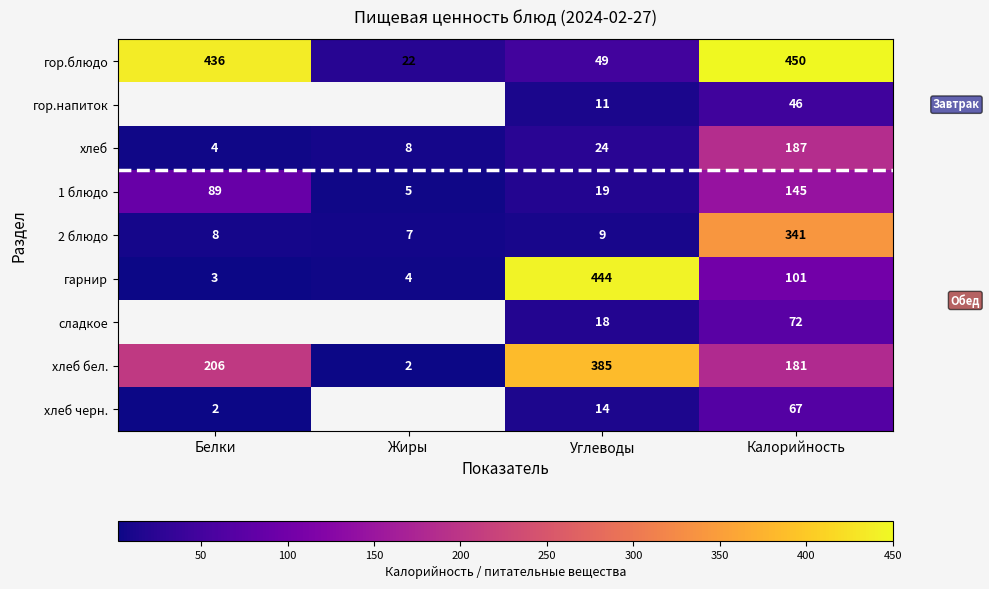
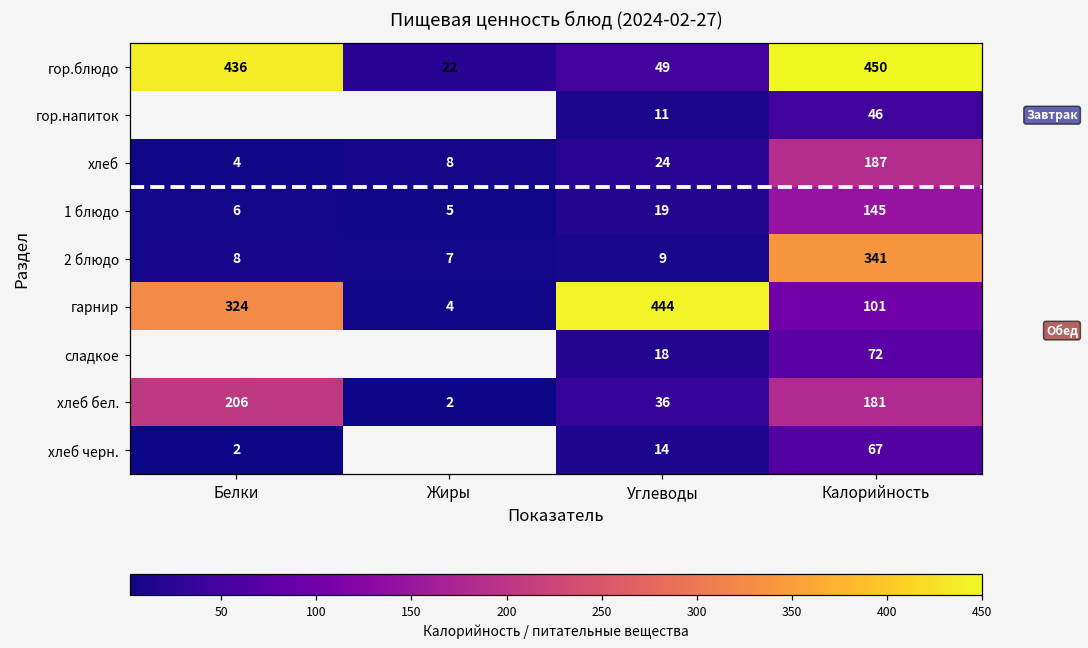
  {
    "гор.блюдо": {
      "Белки": 436,
      "Жиры": 22,
      "Углеводы": 49,
      "Калорийность": 450
    },
    "гор.напиток": {
      "Углеводы": 11,
      "Калорийность": 46
    },
    "хлеб": {
      "Белки": 4,
      "Жиры": 8,
      "Углеводы": 24,
      "Калорийность": 187
    },
    "1 блюдо": {
-     "Белки": 89,
+     "Белки": 6,
      "Жиры": 5,
      "Углеводы": 19,
      "Калорийность": 145
    },
    "2 блюдо": {
      "Белки": 8,
      "Жиры": 7,
      "Углеводы": 9,
      "Калорийность": 341
    },
    "гарнир": {
-     "Белки": 3,
+     "Белки": 324,
      "Жиры": 4,
      "Углеводы": 444,
      "Калорийность": 101
    },
    "сладкое": {
      "Углеводы": 18,
      "Калорийность": 72
    },
    "хлеб бел.": {
      "Белки": 206,
      "Жиры": 2,
-     "Углеводы": 385,
+     "Углеводы": 36,
      "Калорийность": 181
    },
    "хлеб черн.": {
      "Белки": 2,
      "Углеводы": 14,
      "Калорийность": 67
    }
  }
